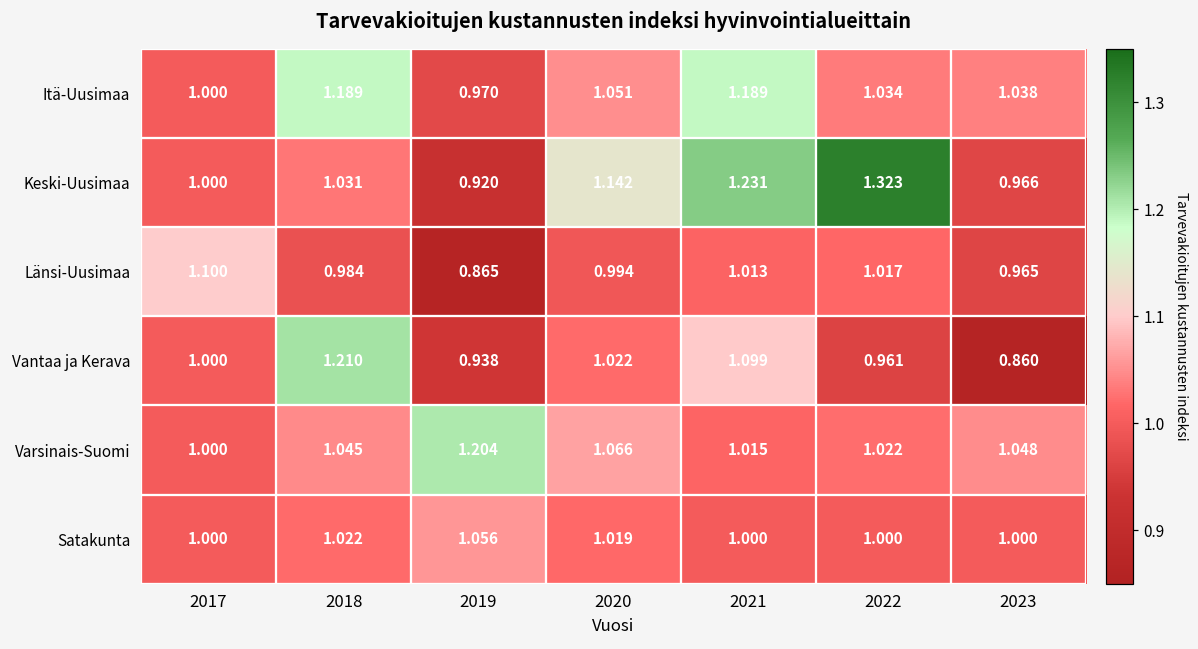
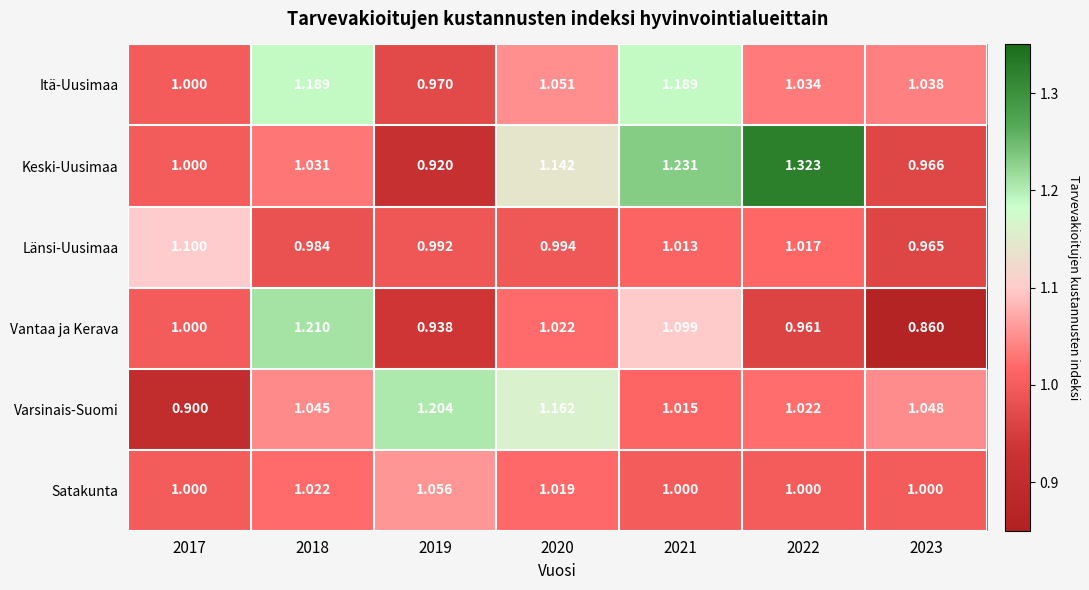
  {
    "Itä-Uusimaa": {
      "2017": 1.000,
      "2018": 1.189,
      "2019": 0.970,
      "2020": 1.051,
      "2021": 1.189,
      "2022": 1.034,
      "2023": 1.038
    },
    "Keski-Uusimaa": {
      "2017": 1.000,
      "2018": 1.031,
      "2019": 0.920,
      "2020": 1.142,
      "2021": 1.231,
      "2022": 1.323,
      "2023": 0.966
    },
    "Länsi-Uusimaa": {
      "2017": 1.100,
      "2018": 0.984,
-     "2019": 0.865,
+     "2019": 0.992,
      "2020": 0.994,
      "2021": 1.013,
      "2022": 1.017,
      "2023": 0.965
    },
    "Vantaa ja Kerava": {
      "2017": 1.000,
      "2018": 1.210,
      "2019": 0.938,
      "2020": 1.022,
      "2021": 1.099,
      "2022": 0.961,
      "2023": 0.860
    },
    "Varsinais-Suomi": {
-     "2017": 1.000,
+     "2017": 0.900,
      "2018": 1.045,
      "2019": 1.204,
-     "2020": 1.066,
+     "2020": 1.162,
      "2021": 1.015,
      "2022": 1.022,
      "2023": 1.048
    },
    "Satakunta": {
      "2017": 1.000,
      "2018": 1.022,
      "2019": 1.056,
      "2020": 1.019,
      "2021": 1.000,
      "2022": 1.000,
      "2023": 1.000
    }
  }
